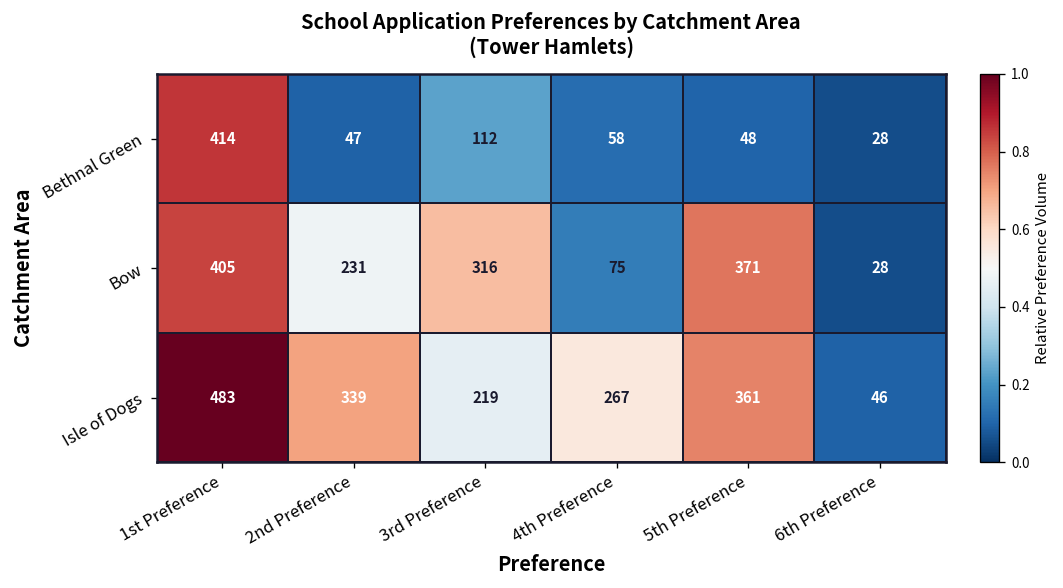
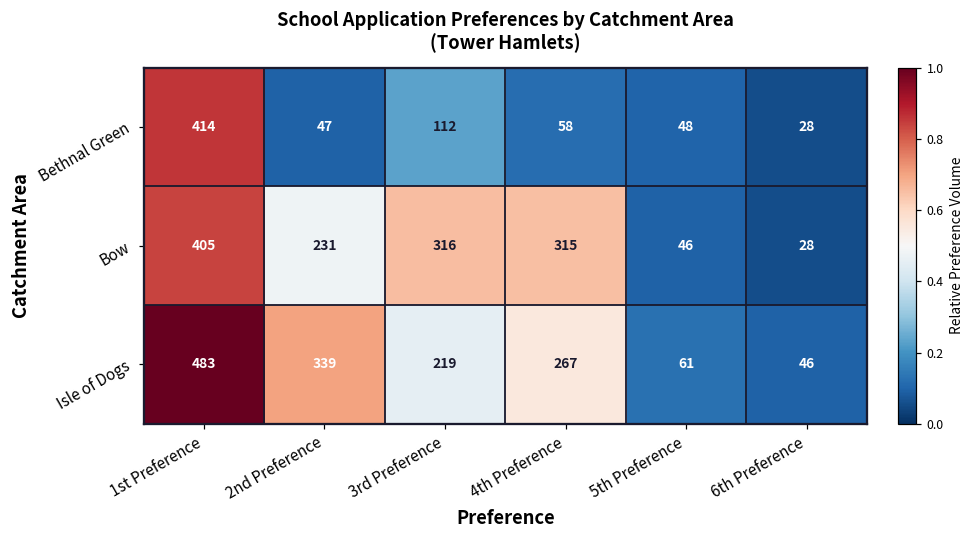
  {
    "Bethnal Green": {
      "1st Preference": 414,
      "2nd Preference": 47,
      "3rd Preference": 112,
      "4th Preference": 58,
      "5th Preference": 48,
      "6th Preference": 28
    },
    "Bow": {
      "1st Preference": 405,
      "2nd Preference": 231,
      "3rd Preference": 316,
-     "4th Preference": 75,
-     "5th Preference": 371,
+     "4th Preference": 315,
+     "5th Preference": 46,
      "6th Preference": 28
    },
    "Isle of Dogs": {
      "1st Preference": 483,
      "2nd Preference": 339,
      "3rd Preference": 219,
      "4th Preference": 267,
-     "5th Preference": 361,
+     "5th Preference": 61,
      "6th Preference": 46
    }
  }
